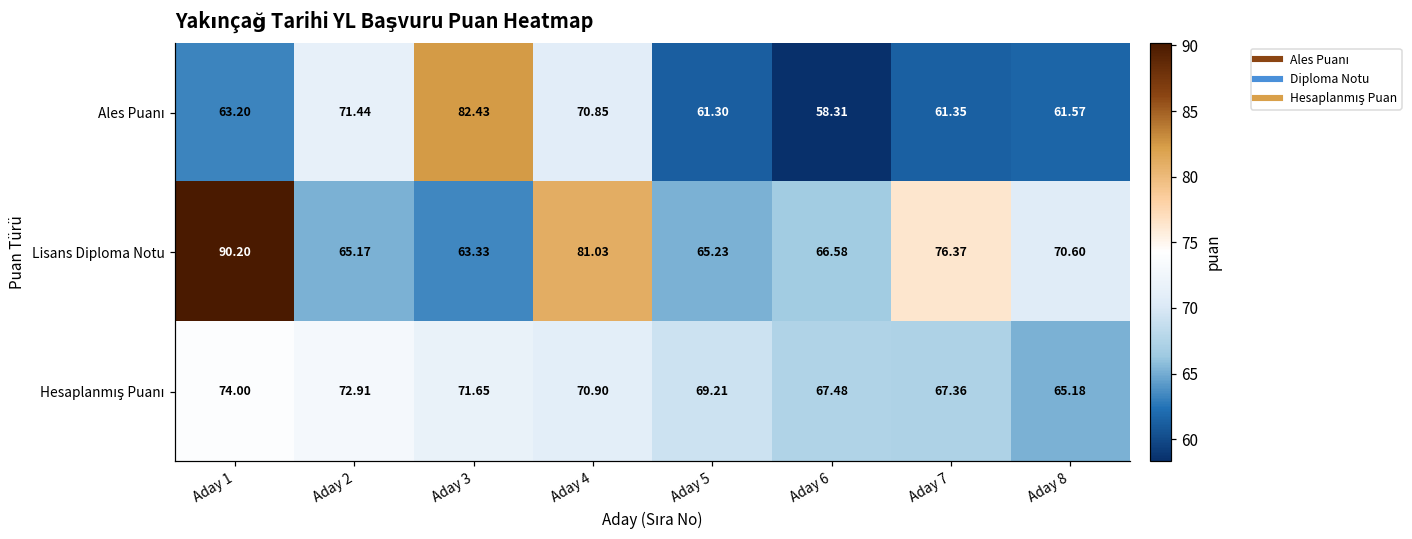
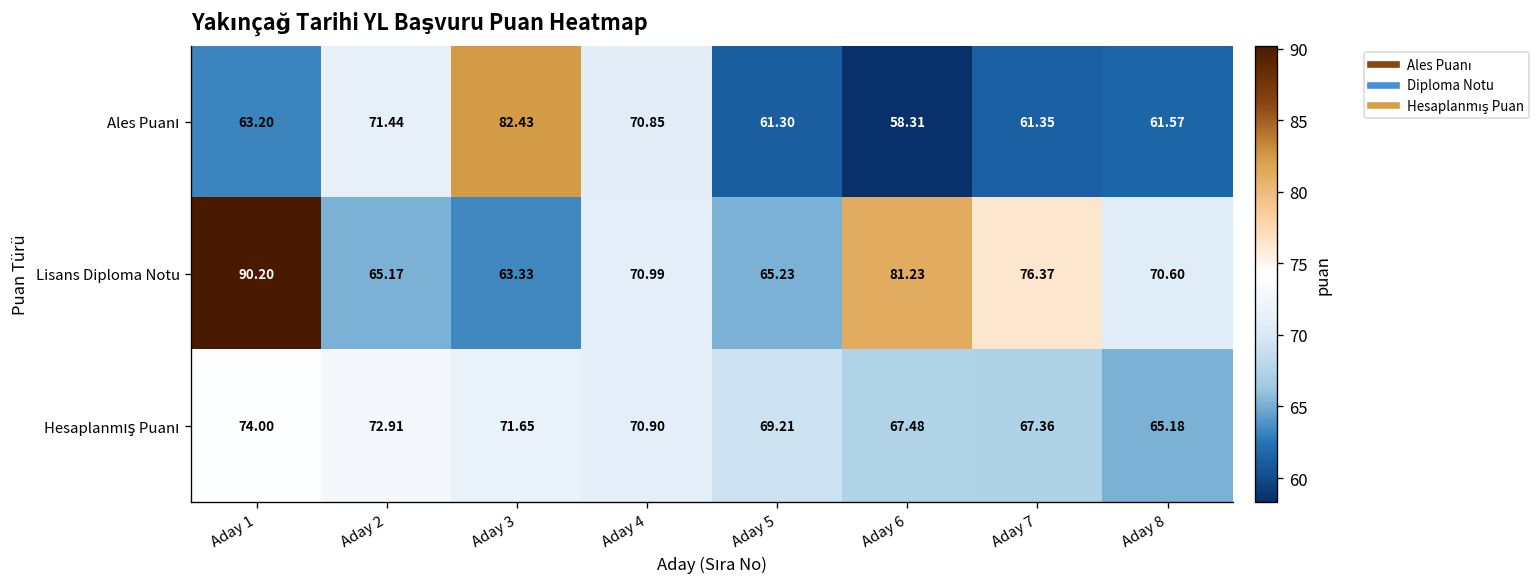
  {
    "Ales Puanı": {
      "Aday 1": 63.20,
      "Aday 2": 71.44,
      "Aday 3": 82.43,
      "Aday 4": 70.85,
      "Aday 5": 61.30,
      "Aday 6": 58.31,
      "Aday 7": 61.35,
      "Aday 8": 61.57
    },
    "Lisans Diploma Notu": {
      "Aday 1": 90.20,
      "Aday 2": 65.17,
      "Aday 3": 63.33,
-     "Aday 4": 81.03,
+     "Aday 4": 70.99,
      "Aday 5": 65.23,
-     "Aday 6": 66.58,
+     "Aday 6": 81.23,
      "Aday 7": 76.37,
      "Aday 8": 70.60
    },
    "Hesaplanmış Puanı": {
      "Aday 1": 74.00,
      "Aday 2": 72.91,
      "Aday 3": 71.65,
      "Aday 4": 70.90,
      "Aday 5": 69.21,
      "Aday 6": 67.48,
      "Aday 7": 67.36,
      "Aday 8": 65.18
    }
  }
